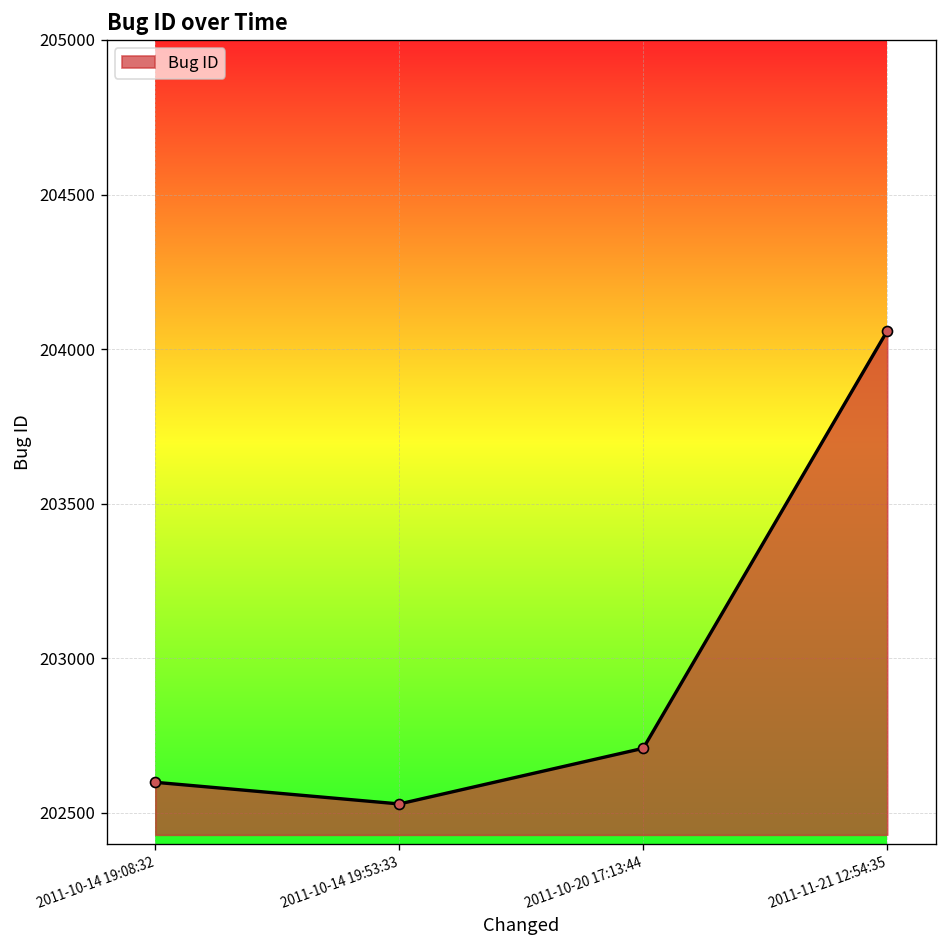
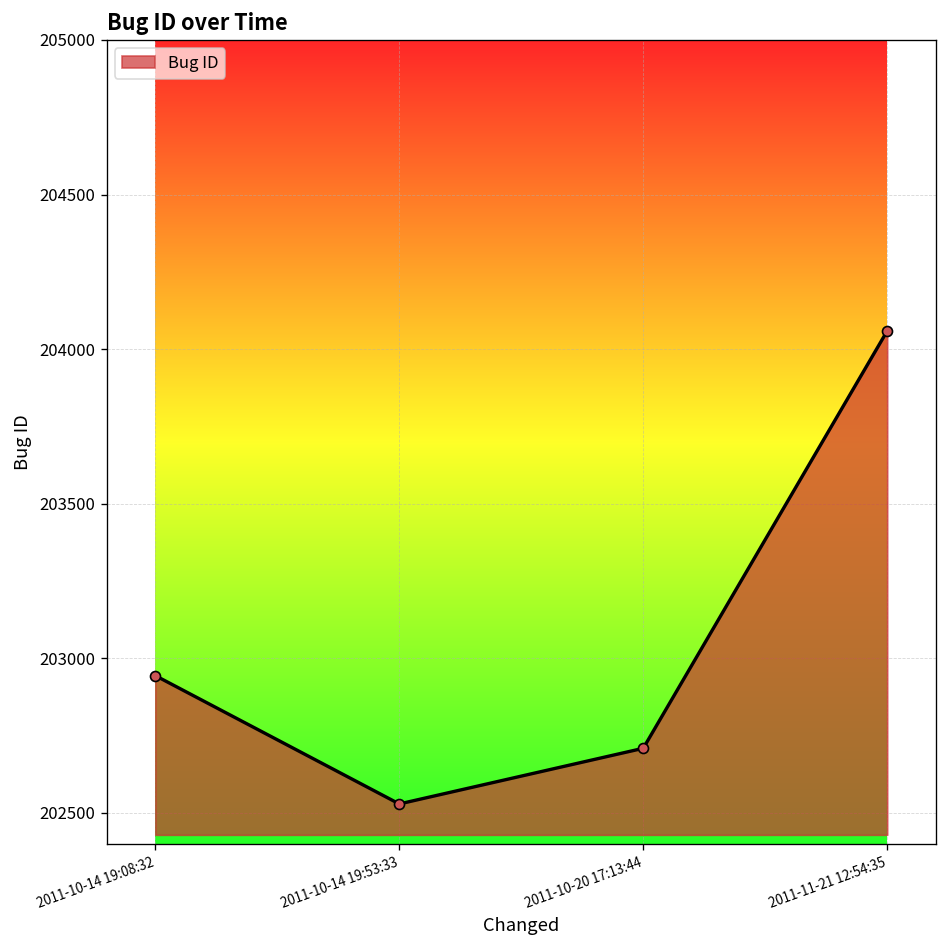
  {
-   "2011-10-14 19:08:32": 202600,
+   "2011-10-14 19:08:32": 202940,
    "2011-10-14 19:53:33": 202530,
    "2011-10-20 17:13:44": 202710,
    "2011-11-21 12:54:35": 204060
  }
